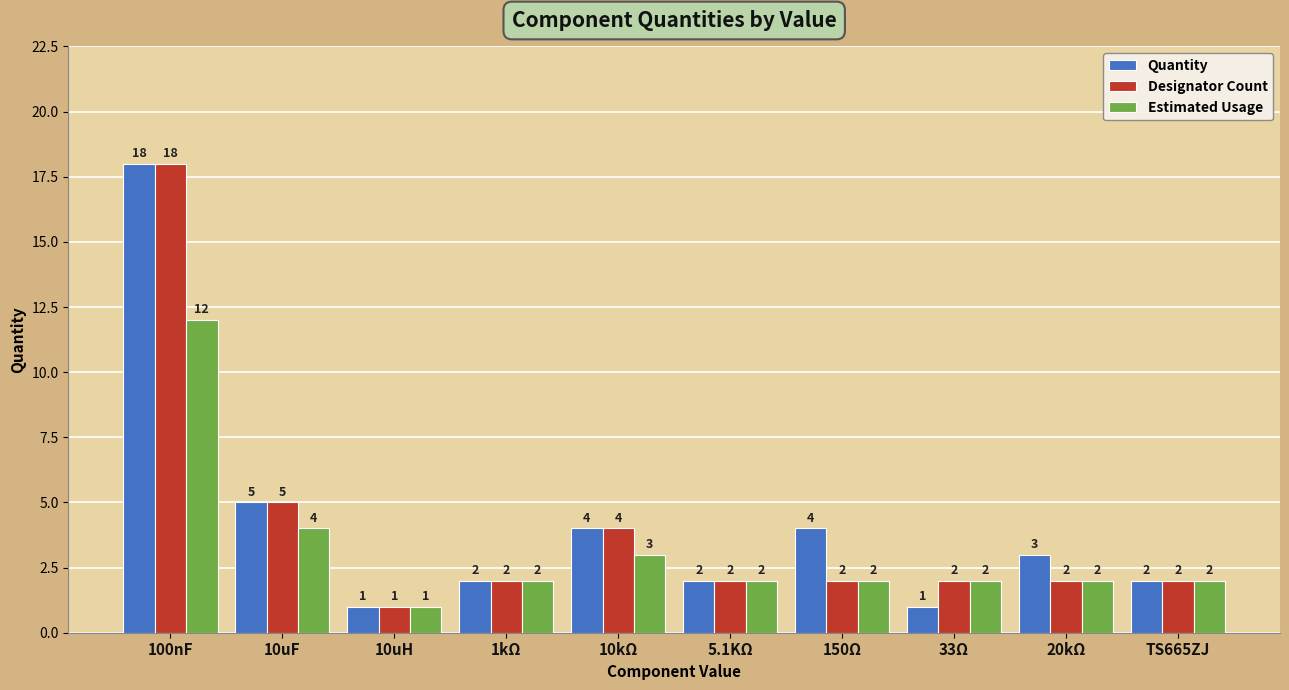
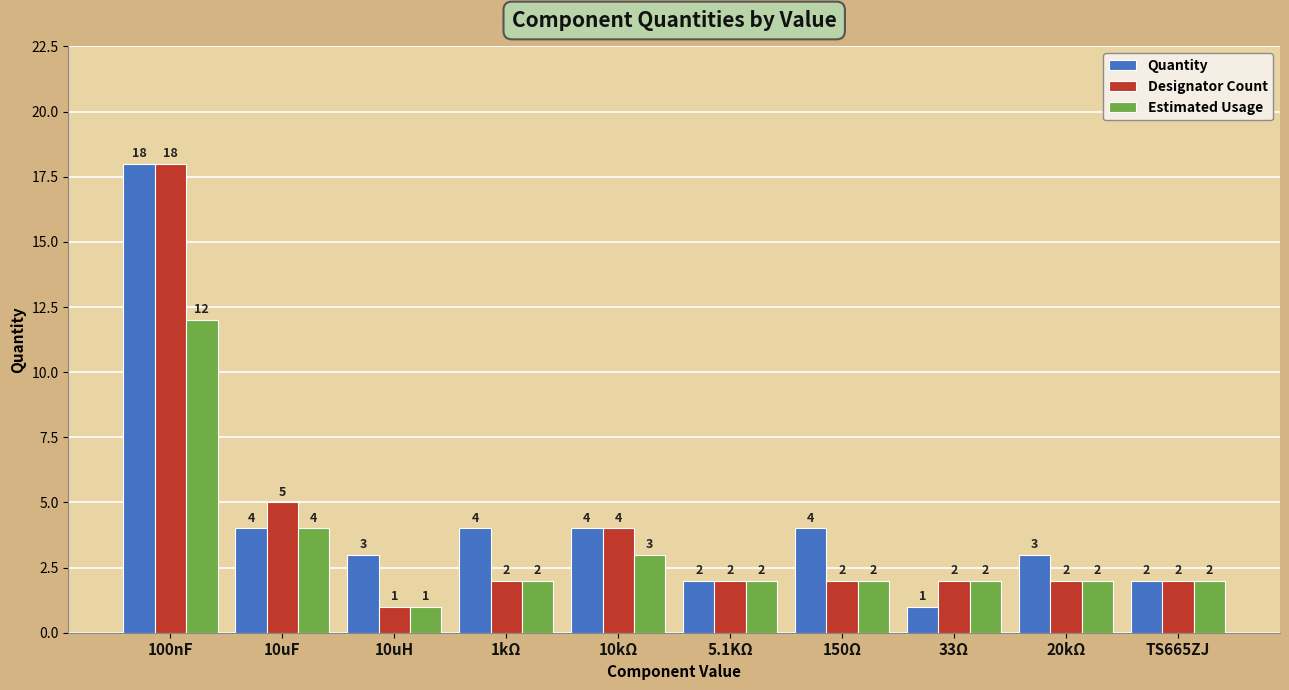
  {
    "Quantity": {
      "100nF": 18,
-     "10uF": 5,
-     "10uH": 1,
-     "1kΩ": 2,
+     "10uF": 4,
+     "10uH": 3,
+     "1kΩ": 4,
      "10kΩ": 4,
      "5.1KΩ": 2,
      "150Ω": 4,
      "33Ω": 1,
      "20kΩ": 3,
      "TS665ZJ": 2
    },
    "Designator Count": {
      "100nF": 18,
      "10uF": 5,
      "10uH": 1,
      "1kΩ": 2,
      "10kΩ": 4,
      "5.1KΩ": 2,
      "150Ω": 2,
      "33Ω": 2,
      "20kΩ": 2,
      "TS665ZJ": 2
    },
    "Estimated Usage": {
      "100nF": 12,
      "10uF": 4,
      "10uH": 1,
      "1kΩ": 2,
      "10kΩ": 3,
      "5.1KΩ": 2,
      "150Ω": 2,
      "33Ω": 2,
      "20kΩ": 2,
      "TS665ZJ": 2
    }
  }
